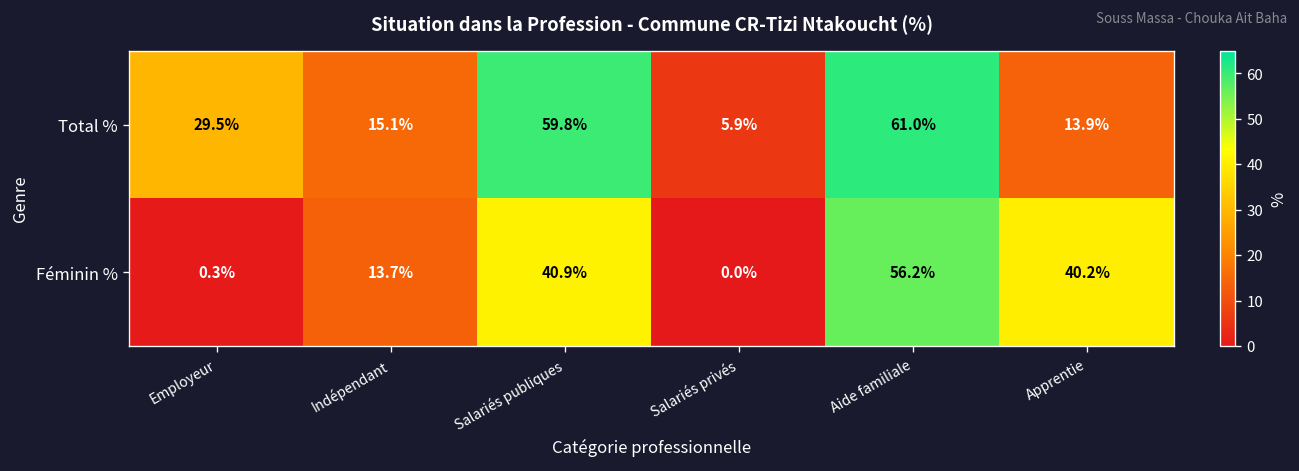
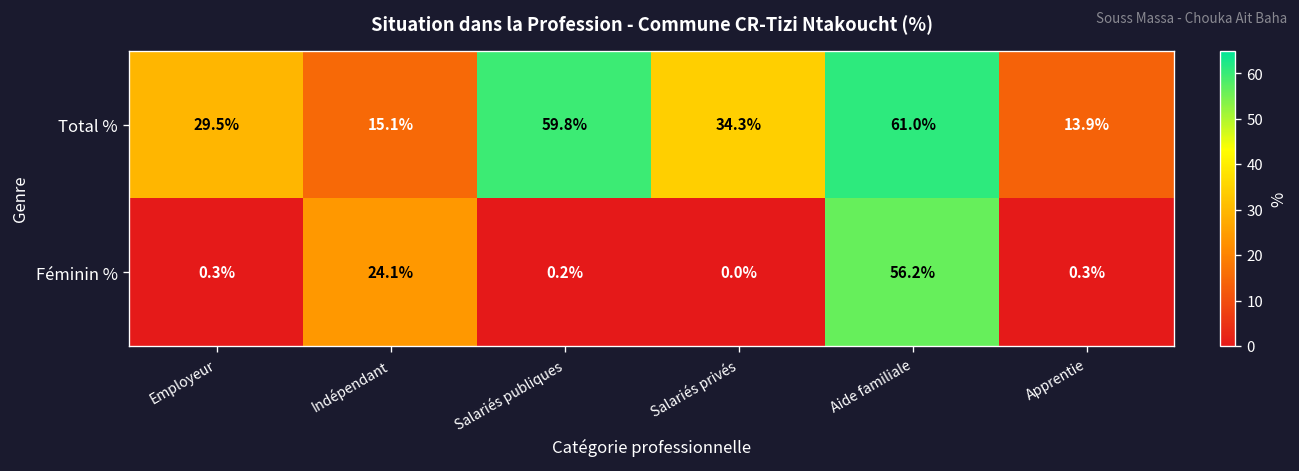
  {
    "Total %": {
      "Employeur": "29.5%",
      "Indépendant": "15.1%",
      "Salariés publiques": "59.8%",
-     "Salariés privés": "5.9%",
+     "Salariés privés": "34.3%",
      "Aide familiale": "61.0%",
      "Apprentie": "13.9%"
    },
    "Féminin %": {
      "Employeur": "0.3%",
-     "Indépendant": "13.7%",
-     "Salariés publiques": "40.9%",
+     "Indépendant": "24.1%",
+     "Salariés publiques": "0.2%",
      "Salariés privés": "0.0%",
      "Aide familiale": "56.2%",
-     "Apprentie": "40.2%"
+     "Apprentie": "0.3%"
    }
  }
